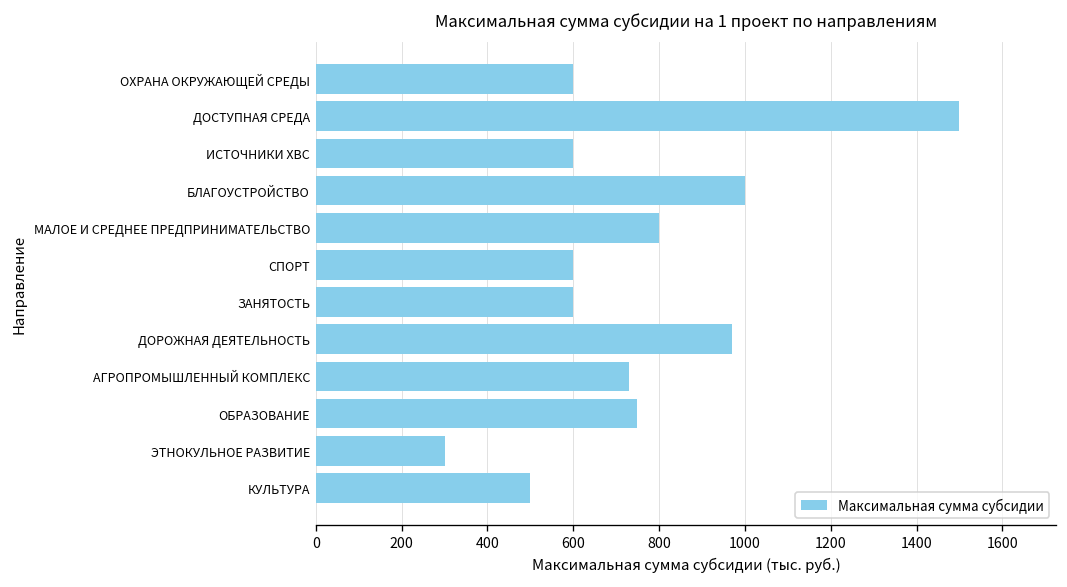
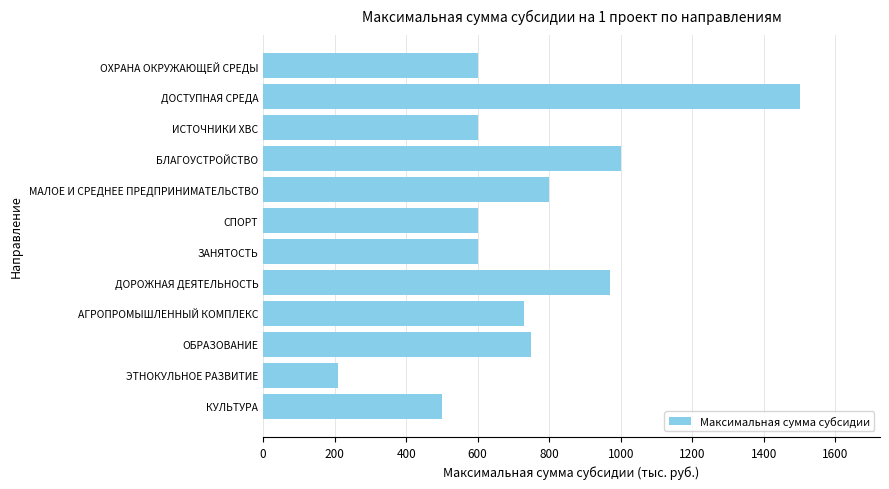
  {
    "ОХРАНА ОКРУЖАЮЩЕЙ СРЕДЫ": 600,
    "ДОСТУПНАЯ СРЕДА": 1500,
    "ИСТОЧНИКИ ХВС": 600,
    "БЛАГОУСТРОЙСТВО": 1000,
    "МАЛОЕ И СРЕДНЕЕ ПРЕДПРИНИМАТЕЛЬСТВО": 800,
    "СПОРТ": 600,
    "ЗАНЯТОСТЬ": 600,
    "ДОРОЖНАЯ ДЕЯТЕЛЬНОСТЬ": 970,
    "АГРОПРОМЫШЛЕННЫЙ КОМПЛЕКС": 730,
    "ОБРАЗОВАНИЕ": 750,
-   "ЭТНОКУЛЬНОЕ РАЗВИТИЕ": 300,
+   "ЭТНОКУЛЬНОЕ РАЗВИТИЕ": 210,
    "КУЛЬТУРА": 500
  }
